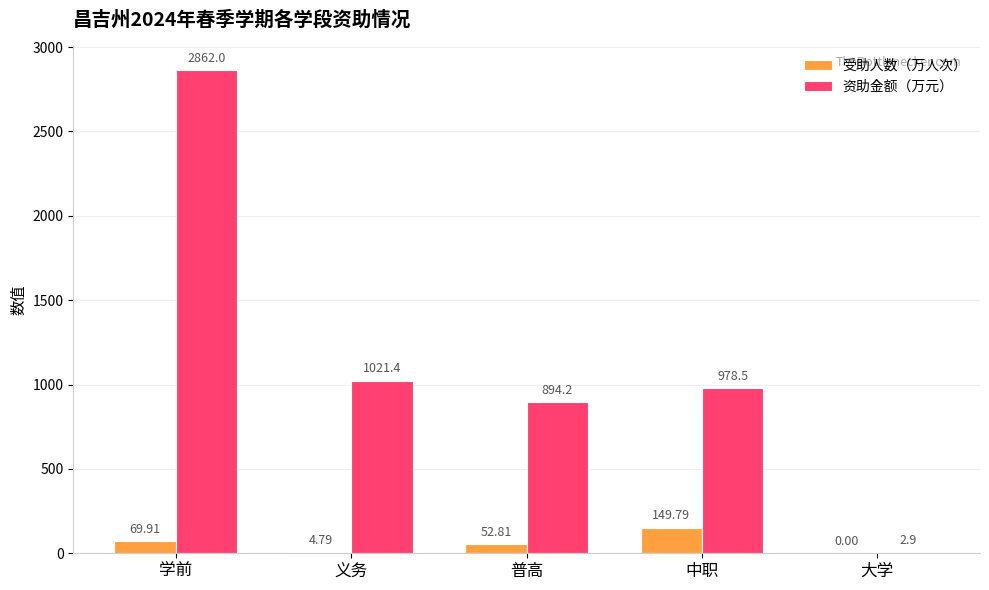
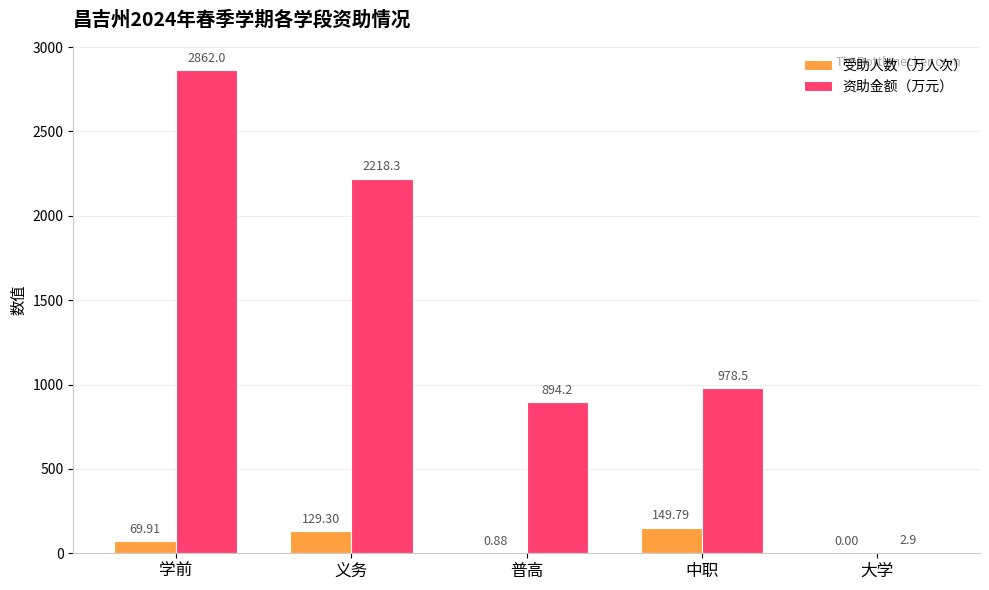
  {
    "受助人数（万人次）": {
      "学前": 69.91,
-     "义务": 4.79,
-     "普高": 52.81,
+     "义务": 129.30,
+     "普高": 0.88,
      "中职": 149.79,
      "大学": 0.00
    },
    "资助金额（万元）": {
      "学前": 2862.0,
-     "义务": 1021.4,
+     "义务": 2218.3,
      "普高": 894.2,
      "中职": 978.5,
      "大学": 2.9
    }
  }
